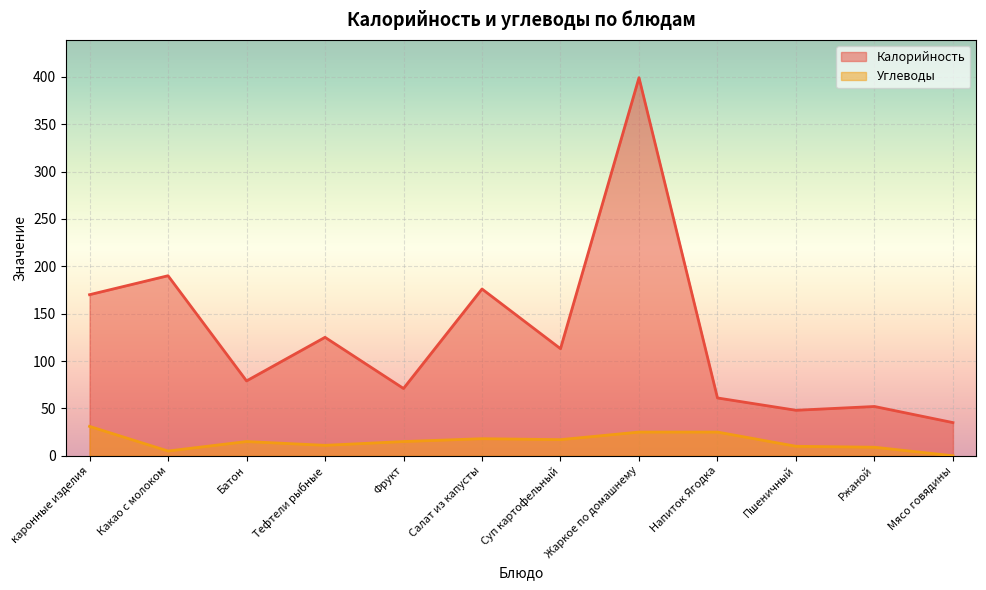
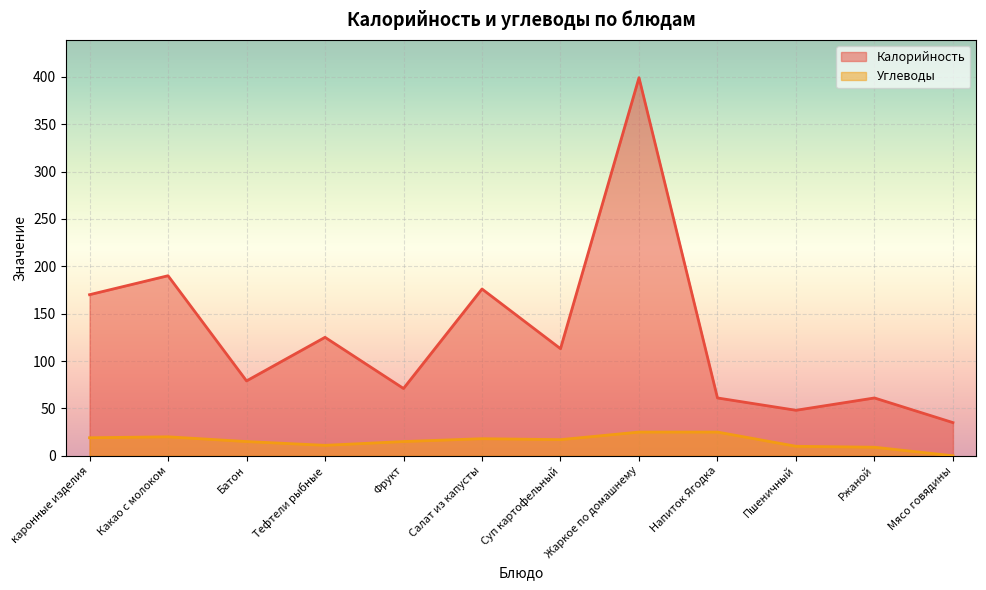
  {
    "Калорийность": {
      "каронные изделия": 170,
      "Какао с молоком": 190,
      "Батон": 80,
      "Тефтели рыбные": 130,
      "Фрукт": 70,
      "Салат из капусты": 180,
      "Суп картофельный": 110,
      "Жаркое по домашнему": 400,
      "Напиток Ягодка": 60,
      "Пшеничный": 50,
-     "Ржаной": 50,
+     "Ржаной": 60,
      "Мясо говядины": 40
    },
    "Углеводы": {
-     "каронные изделия": 30,
-     "Какао с молоком": 10,
+     "каронные изделия": 20,
+     "Какао с молоком": 20,
      "Батон": 20,
      "Тефтели рыбные": 10,
      "Фрукт": 20,
      "Салат из капусты": 20,
      "Суп картофельный": 20,
      "Жаркое по домашнему": 30,
      "Напиток Ягодка": 30,
      "Пшеничный": 10,
      "Ржаной": 10,
      "Мясо говядины": 0
    }
  }
